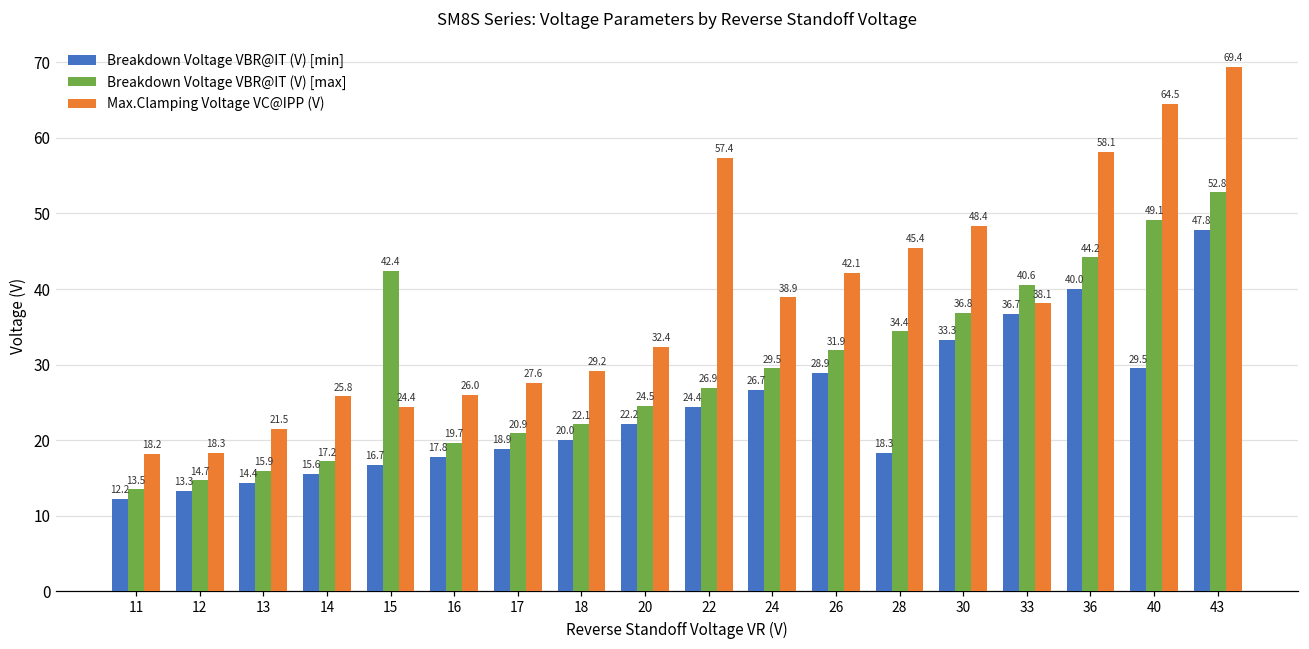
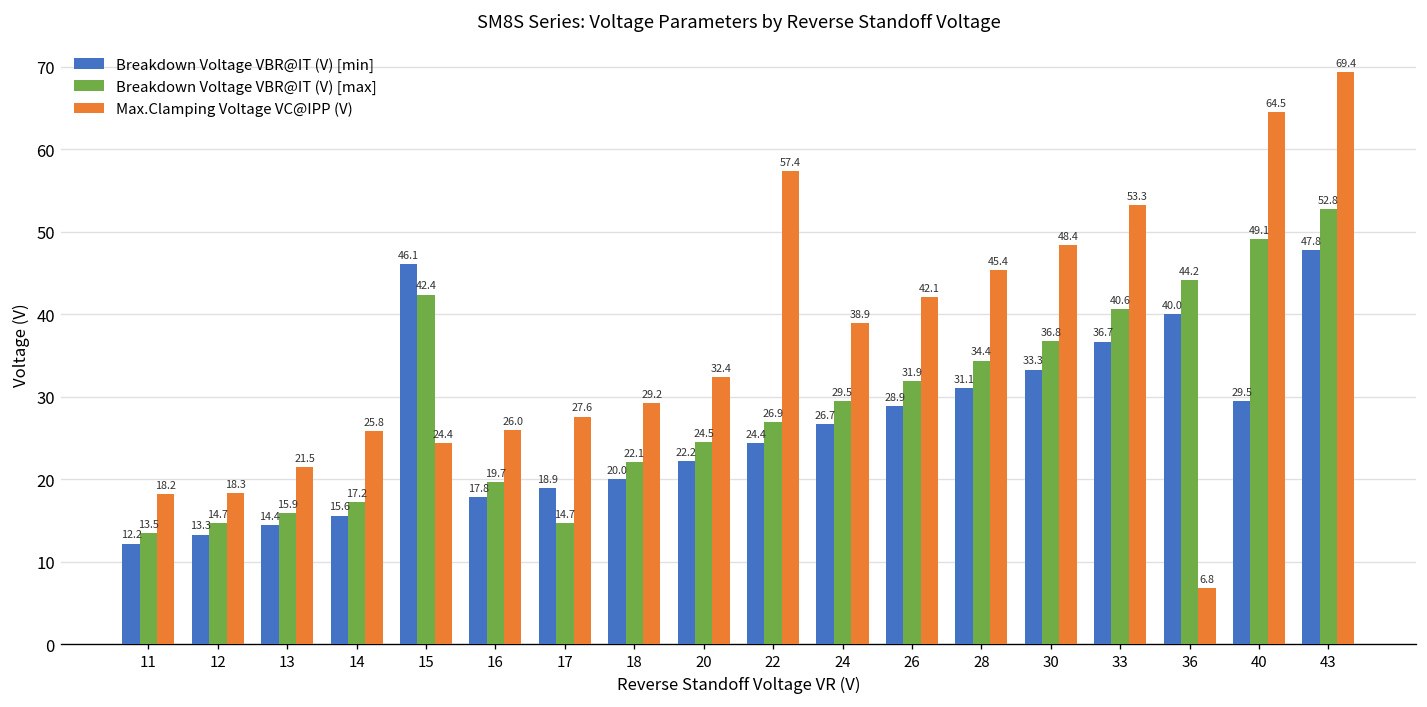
  {
    "Breakdown Voltage VBR@IT (V) [min]": {
      "11": 12.2,
      "12": 13.3,
      "13": 14.4,
      "14": 15.6,
-     "15": 16.7,
+     "15": 46.1,
      "16": 17.8,
      "17": 18.9,
      "18": 20.0,
      "20": 22.2,
      "22": 24.4,
      "24": 26.7,
      "26": 28.9,
-     "28": 18.3,
+     "28": 31.1,
      "30": 33.3,
      "33": 36.7,
      "36": 40.0,
      "40": 29.5,
      "43": 47.8
    },
    "Breakdown Voltage VBR@IT (V) [max]": {
      "11": 13.5,
      "12": 14.7,
      "13": 15.9,
      "14": 17.2,
      "15": 42.4,
      "16": 19.7,
-     "17": 20.9,
+     "17": 14.7,
      "18": 22.1,
      "20": 24.5,
      "22": 26.9,
      "24": 29.5,
      "26": 31.9,
      "28": 34.4,
      "30": 36.8,
      "33": 40.6,
      "36": 44.2,
      "40": 49.1,
      "43": 52.8
    },
    "Max.Clamping Voltage VC@IPP (V)": {
      "11": 18.2,
      "12": 18.3,
      "13": 21.5,
      "14": 25.8,
      "15": 24.4,
      "16": 26.0,
      "17": 27.6,
      "18": 29.2,
      "20": 32.4,
      "22": 57.4,
      "24": 38.9,
      "26": 42.1,
      "28": 45.4,
      "30": 48.4,
-     "33": 38.1,
-     "36": 58.1,
+     "33": 53.3,
+     "36": 6.8,
      "40": 64.5,
      "43": 69.4
    }
  }
